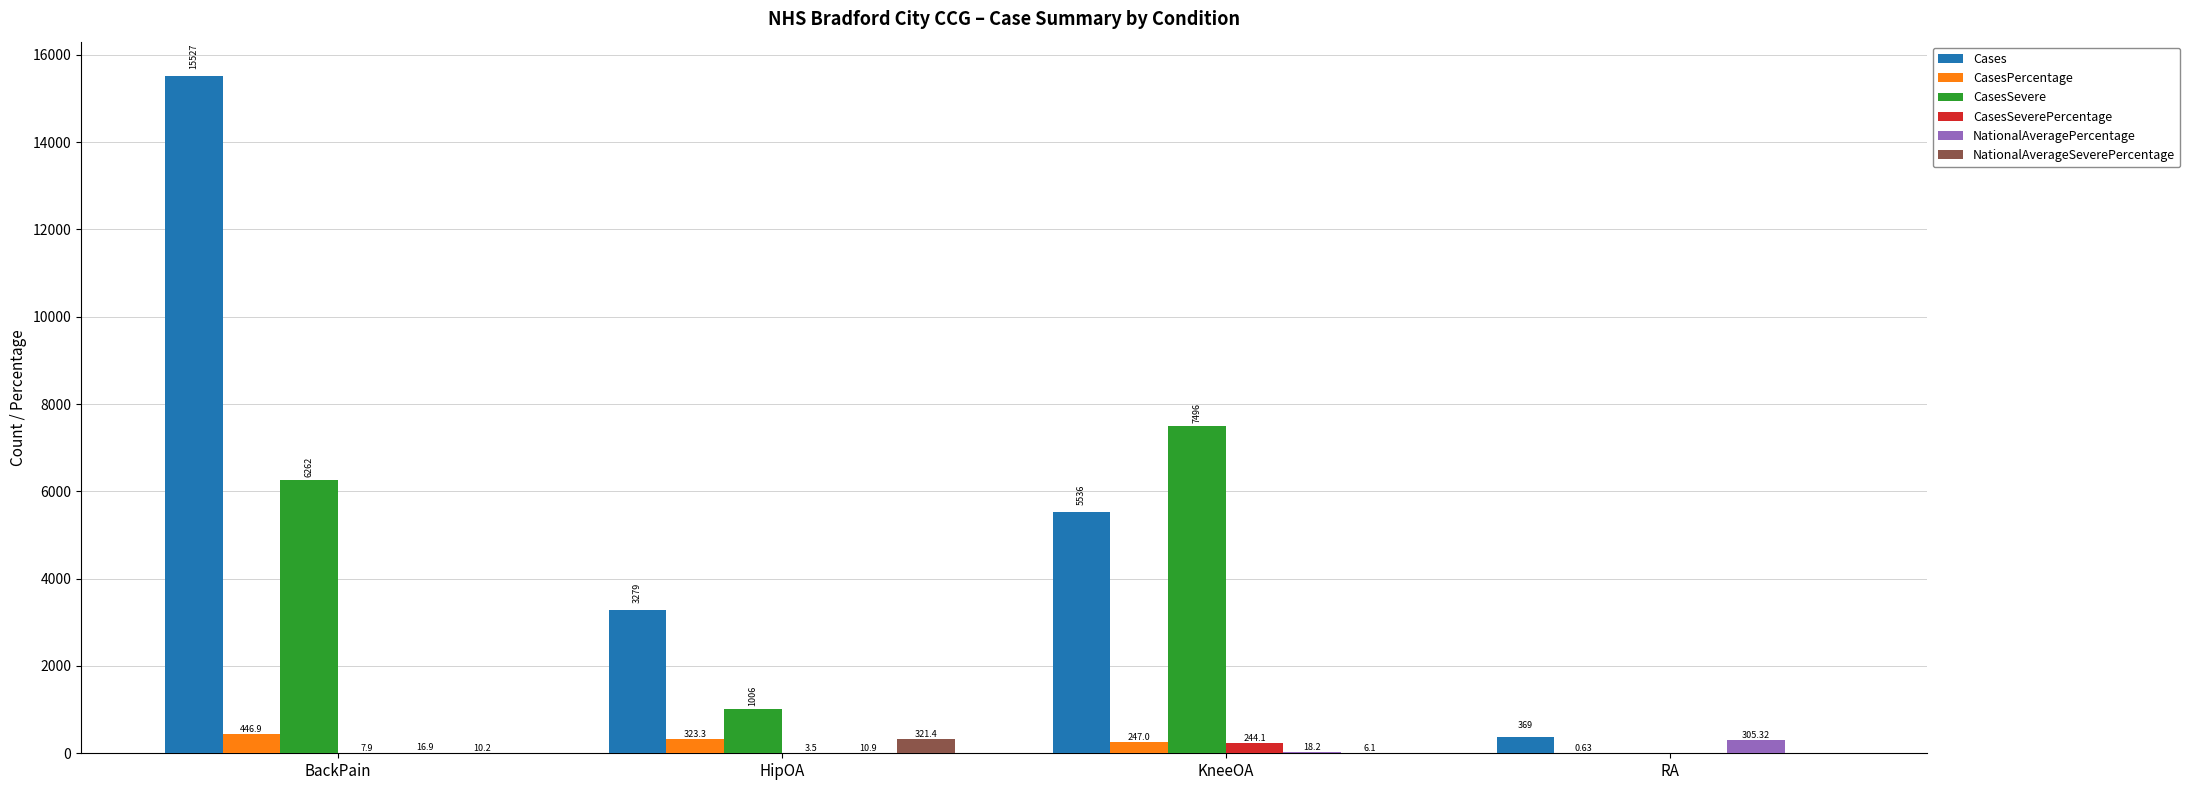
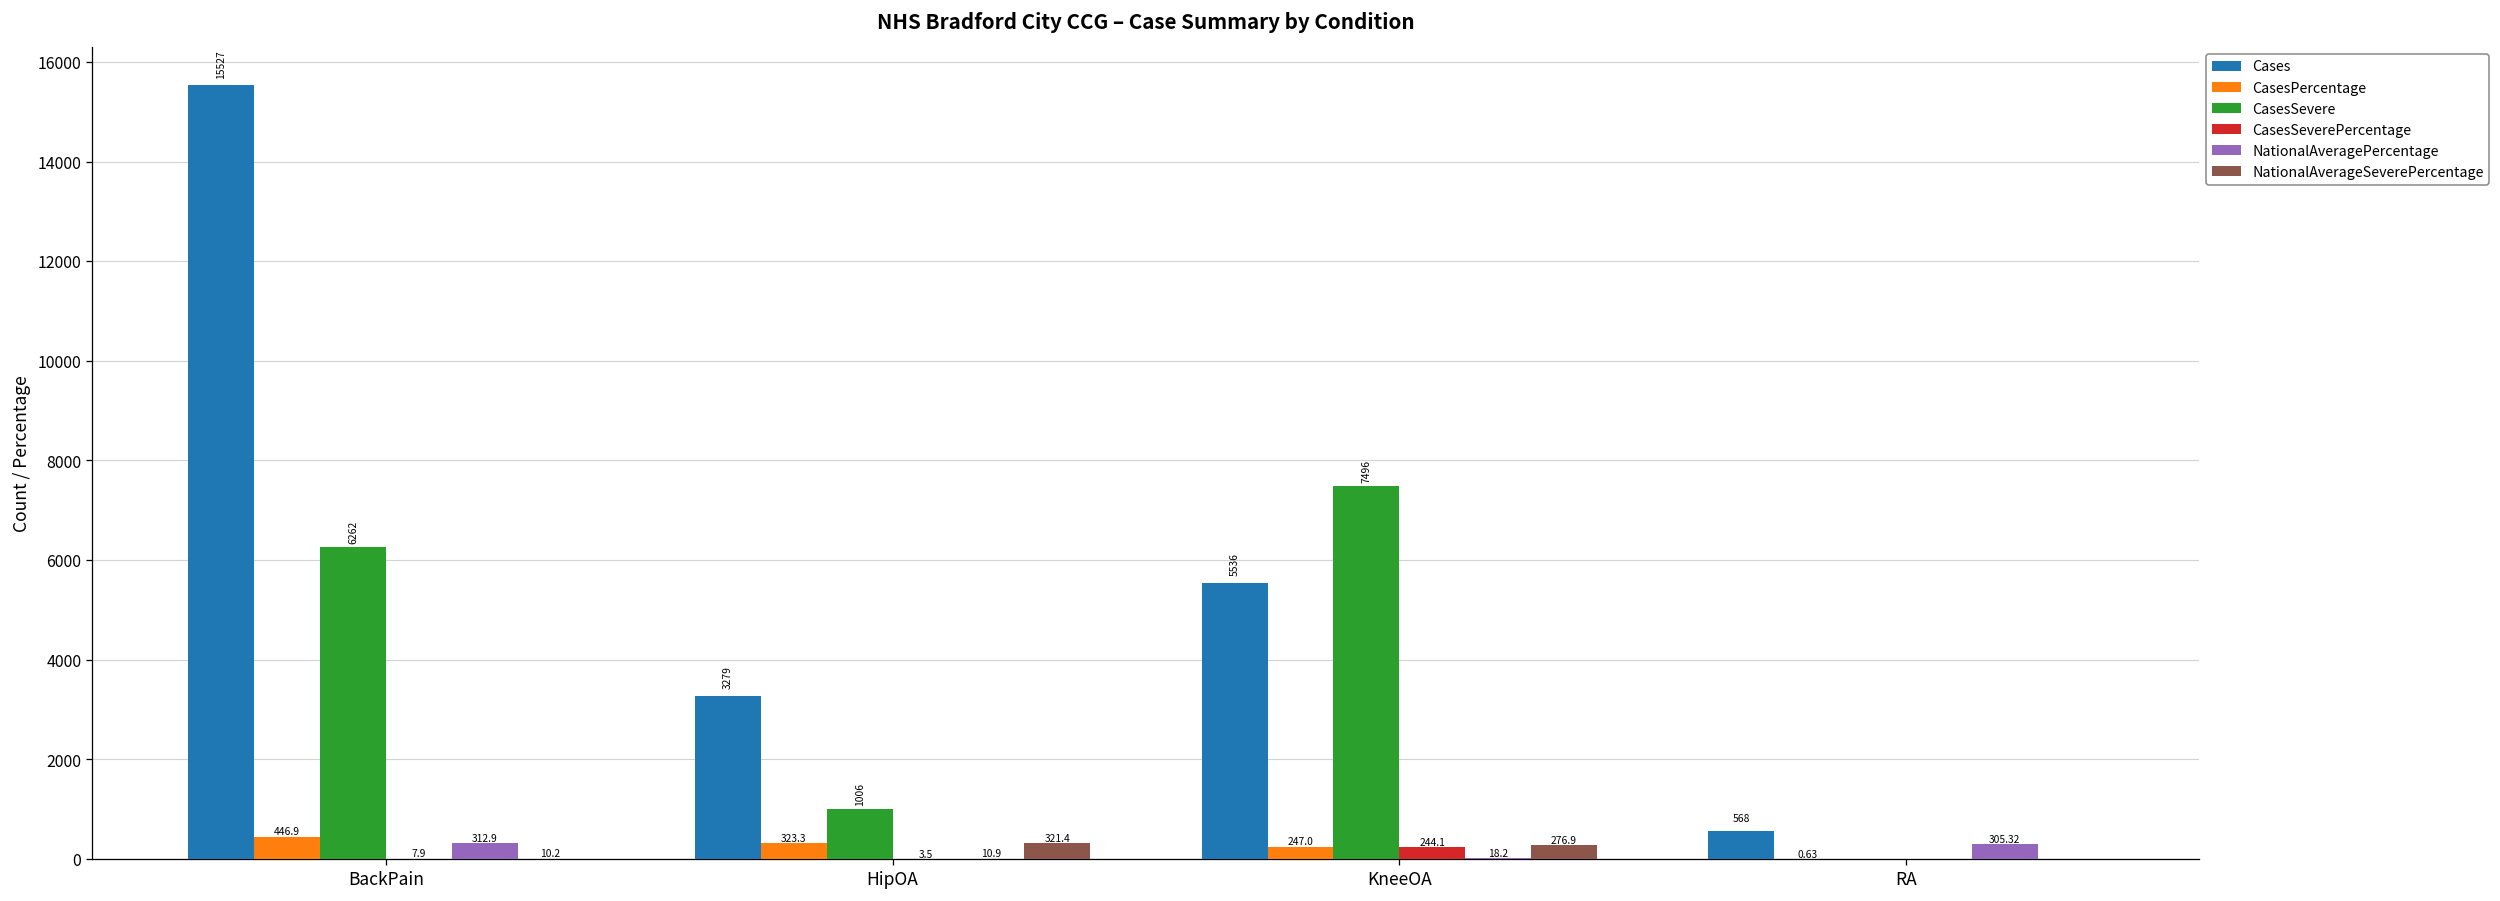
  {
    "Cases": {
      "BackPain": 15527,
      "HipOA": 3279,
      "KneeOA": 5536,
-     "RA": 369
+     "RA": 568
    },
    "CasesPercentage": {
      "BackPain": 446.9,
      "HipOA": 323.3,
      "KneeOA": 247.0,
      "RA": 0.63
    },
    "CasesSevere": {
      "BackPain": 6262,
      "HipOA": 1006,
      "KneeOA": 7496
    },
    "CasesSeverePercentage": {
      "BackPain": 7.9,
      "HipOA": 3.5,
      "KneeOA": 244.1
    },
    "NationalAveragePercentage": {
-     "BackPain": 16.9,
+     "BackPain": 312.9,
      "HipOA": 10.9,
      "KneeOA": 18.2,
      "RA": 305.32
    },
    "NationalAverageSeverePercentage": {
      "BackPain": 10.2,
      "HipOA": 321.4,
-     "KneeOA": 6.1
+     "KneeOA": 276.9
    }
  }
